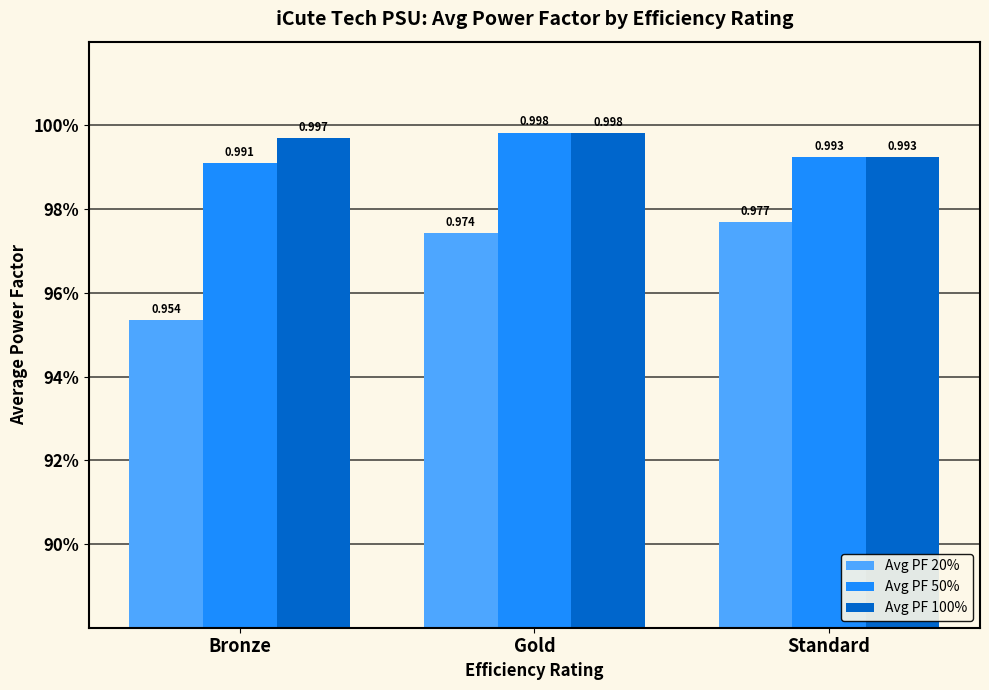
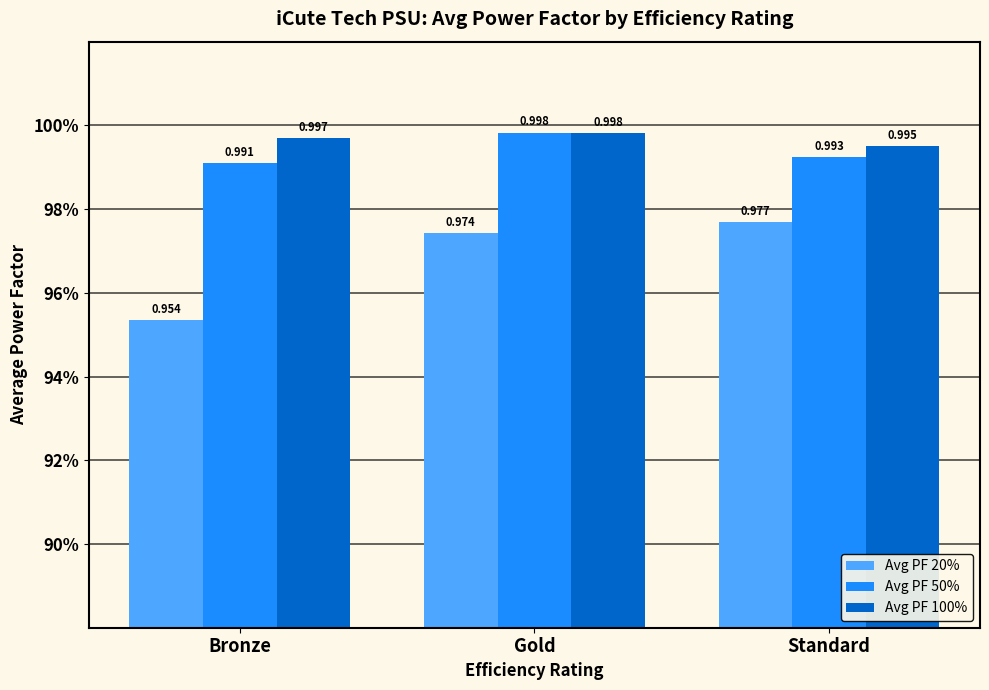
  {
    "Avg PF 100%": {
      "Bronze": 0.997,
      "Gold": 0.998,
-     "Standard": 0.993
+     "Standard": 0.995
    }
  }
